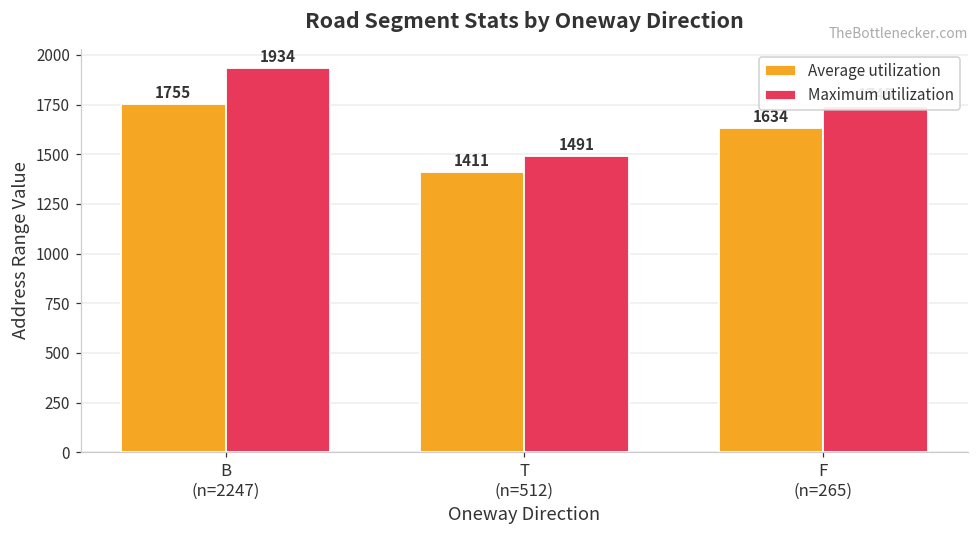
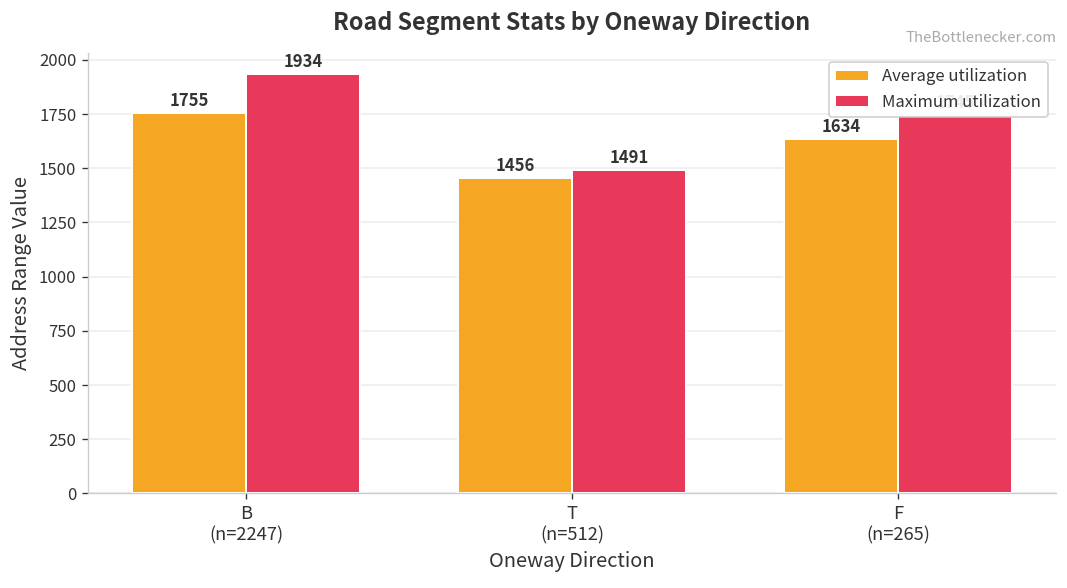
  {
    "Average utilization": {
      "B (n=2247)": 1755,
-     "T (n=512)": 1411,
+     "T (n=512)": 1456,
      "F (n=265)": 1634
    },
    "Maximum utilization": {
      "B (n=2247)": 1934,
      "T (n=512)": 1491
    }
  }
